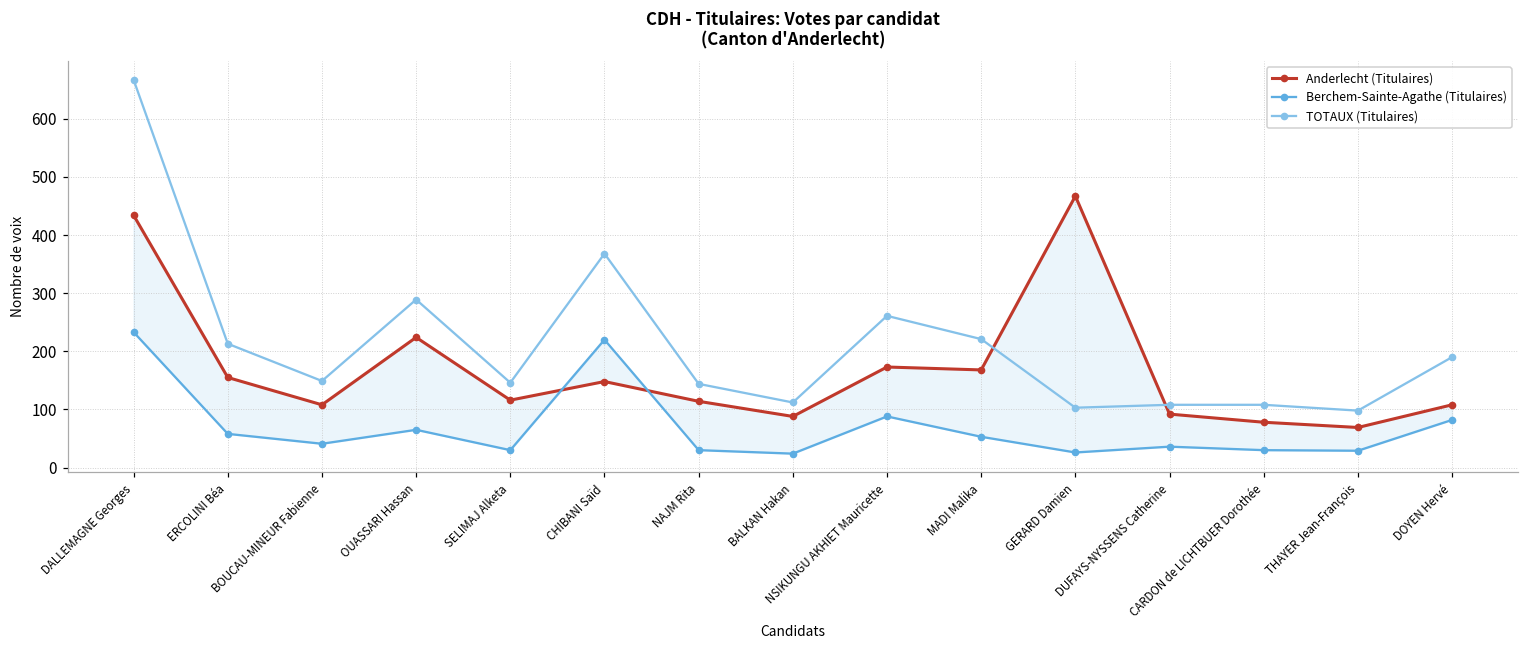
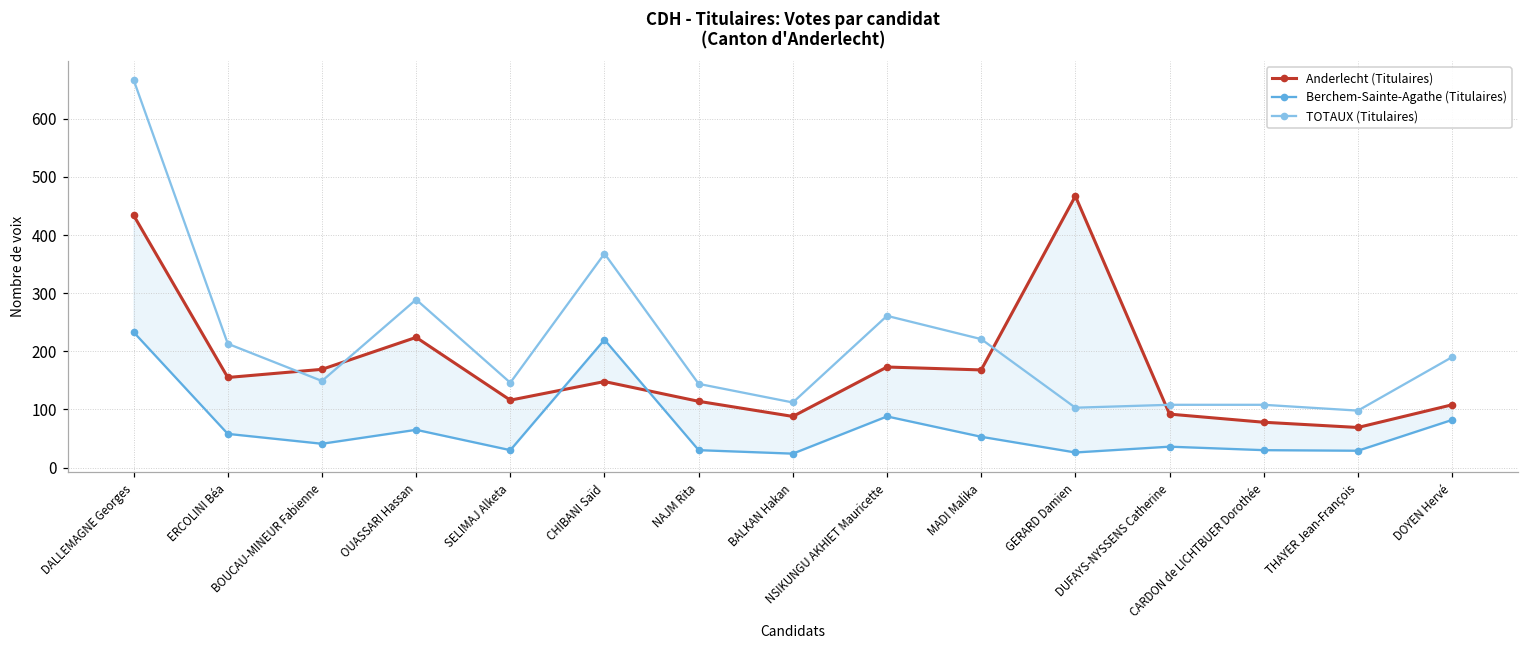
  {
    "Anderlecht (Titulaires)": {
-     "BOUCAU-MINEUR Fabienne": 110,
+     "BOUCAU-MINEUR Fabienne": 170,
      "CHIBANI Saïd": 150
    }
  }
